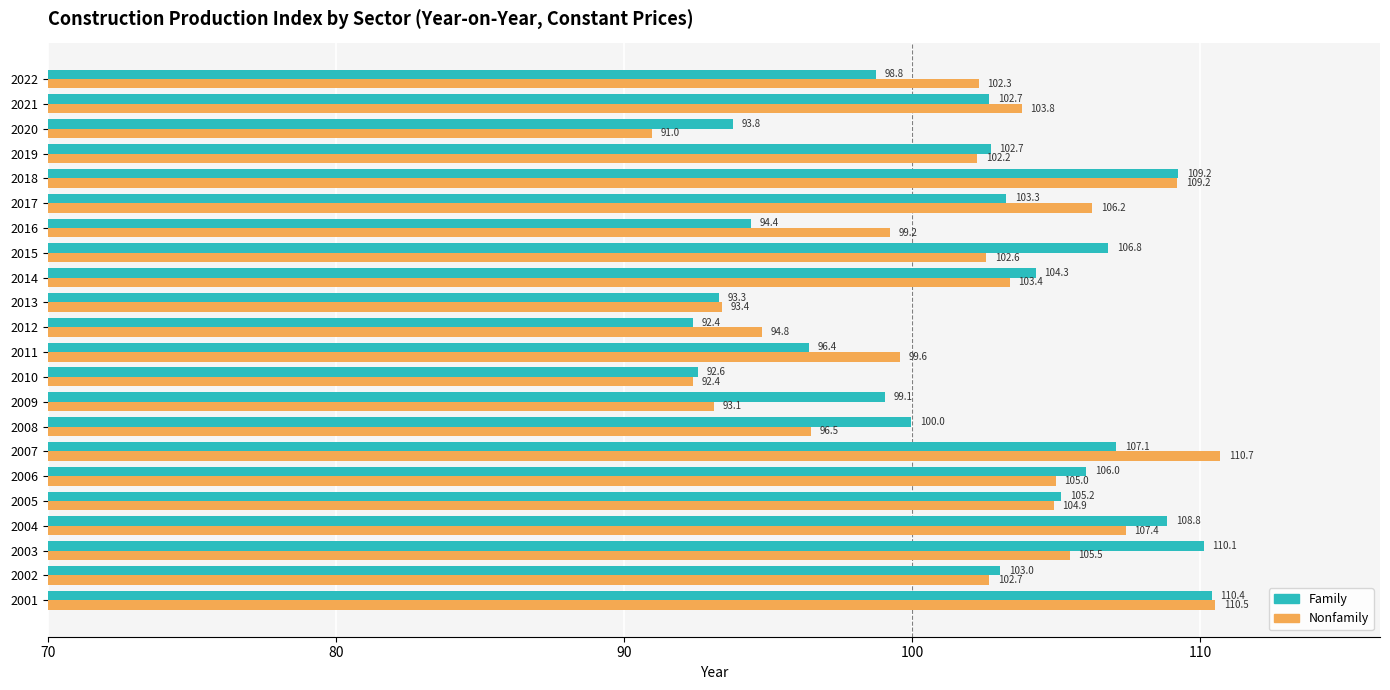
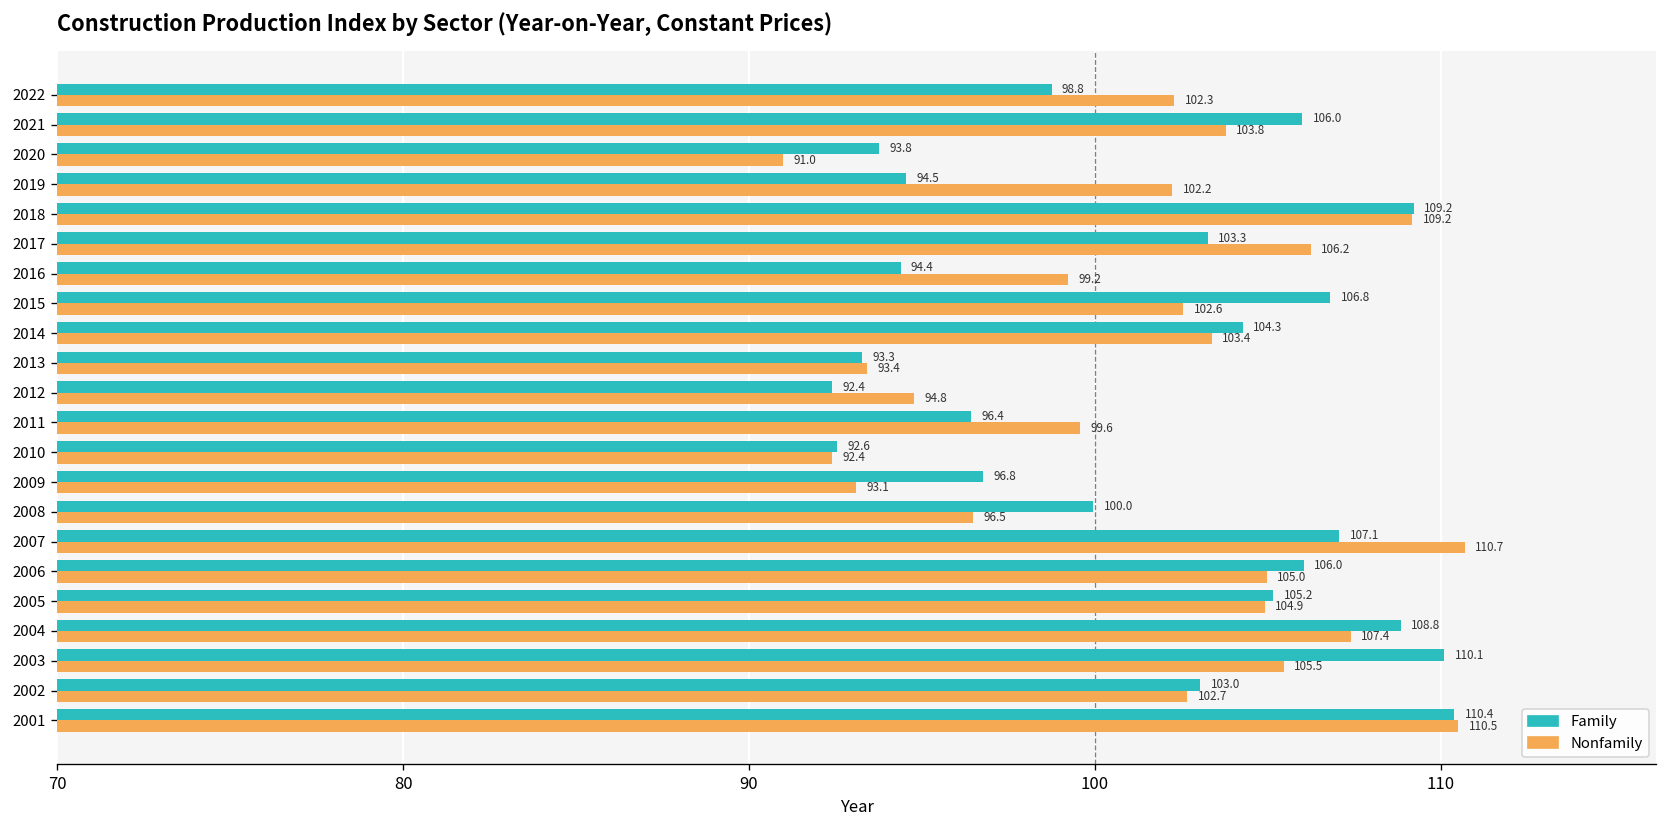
  {
    "Family": {
      "2022": 98.8,
-     "2021": 102.7,
+     "2021": 106.0,
      "2020": 93.8,
-     "2019": 102.7,
+     "2019": 94.5,
      "2018": 109.2,
      "2017": 103.3,
      "2016": 94.4,
      "2015": 106.8,
      "2014": 104.3,
      "2013": 93.3,
      "2012": 92.4,
      "2011": 96.4,
      "2010": 92.6,
-     "2009": 99.1,
+     "2009": 96.8,
      "2008": 100.0,
      "2007": 107.1,
      "2006": 106.0,
      "2005": 105.2,
      "2004": 108.8,
      "2003": 110.1,
      "2002": 103.0,
      "2001": 110.4
    },
    "Nonfamily": {
      "2022": 102.3,
      "2021": 103.8,
      "2020": 91.0,
      "2019": 102.2,
      "2018": 109.2,
      "2017": 106.2,
      "2016": 99.2,
      "2015": 102.6,
      "2014": 103.4,
      "2013": 93.4,
      "2012": 94.8,
      "2011": 99.6,
      "2010": 92.4,
      "2009": 93.1,
      "2008": 96.5,
      "2007": 110.7,
      "2006": 105.0,
      "2005": 104.9,
      "2004": 107.4,
      "2003": 105.5,
      "2002": 102.7,
      "2001": 110.5
    }
  }
